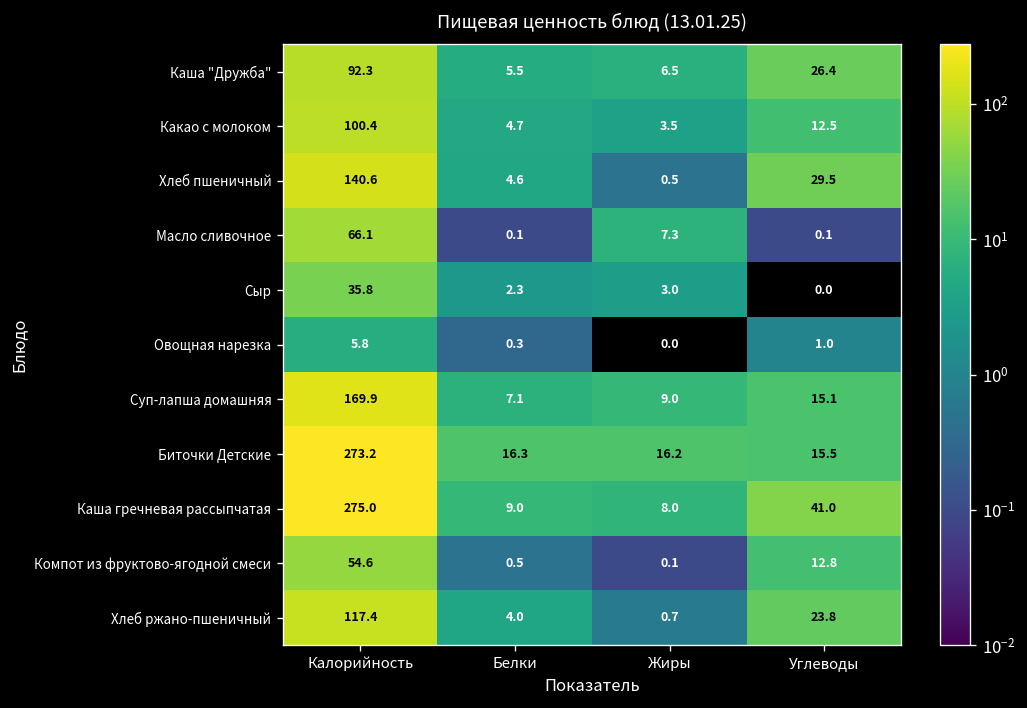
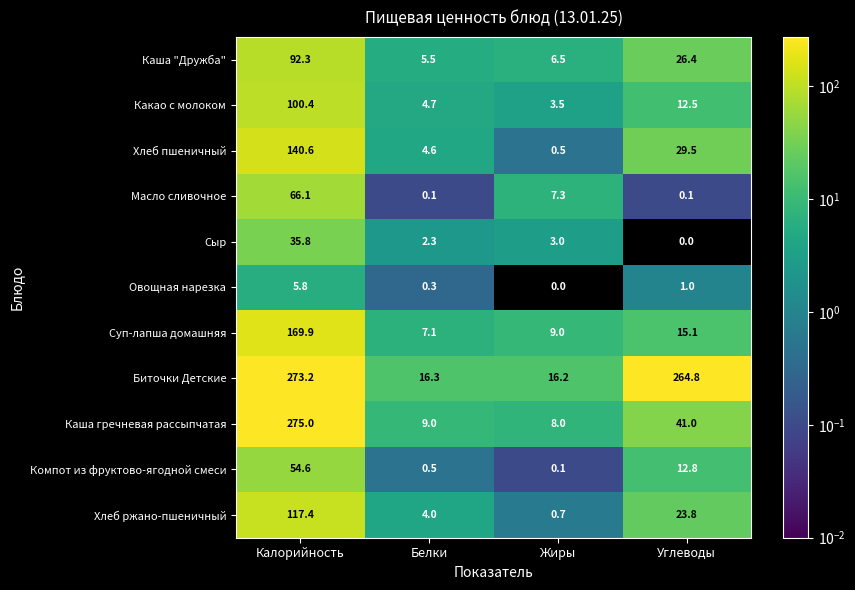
  {
    "Каша \"Дружба\"": {
      "Калорийность": 92.3,
      "Белки": 5.5,
      "Жиры": 6.5,
      "Углеводы": 26.4
    },
    "Какао с молоком": {
      "Калорийность": 100.4,
      "Белки": 4.7,
      "Жиры": 3.5,
      "Углеводы": 12.5
    },
    "Хлеб пшеничный": {
      "Калорийность": 140.6,
      "Белки": 4.6,
      "Жиры": 0.5,
      "Углеводы": 29.5
    },
    "Масло сливочное": {
      "Калорийность": 66.1,
      "Белки": 0.1,
      "Жиры": 7.3,
      "Углеводы": 0.1
    },
    "Сыр": {
      "Калорийность": 35.8,
      "Белки": 2.3,
      "Жиры": 3.0,
      "Углеводы": 0.0
    },
    "Овощная нарезка": {
      "Калорийность": 5.8,
      "Белки": 0.3,
      "Жиры": 0.0,
      "Углеводы": 1.0
    },
    "Суп-лапша домашняя": {
      "Калорийность": 169.9,
      "Белки": 7.1,
      "Жиры": 9.0,
      "Углеводы": 15.1
    },
    "Биточки Детские": {
      "Калорийность": 273.2,
      "Белки": 16.3,
      "Жиры": 16.2,
-     "Углеводы": 15.5
+     "Углеводы": 264.8
    },
    "Каша гречневая рассыпчатая": {
      "Калорийность": 275.0,
      "Белки": 9.0,
      "Жиры": 8.0,
      "Углеводы": 41.0
    },
    "Компот из фруктово-ягодной смеси": {
      "Калорийность": 54.6,
      "Белки": 0.5,
      "Жиры": 0.1,
      "Углеводы": 12.8
    },
    "Хлеб ржано-пшеничный": {
      "Калорийность": 117.4,
      "Белки": 4.0,
      "Жиры": 0.7,
      "Углеводы": 23.8
    }
  }
